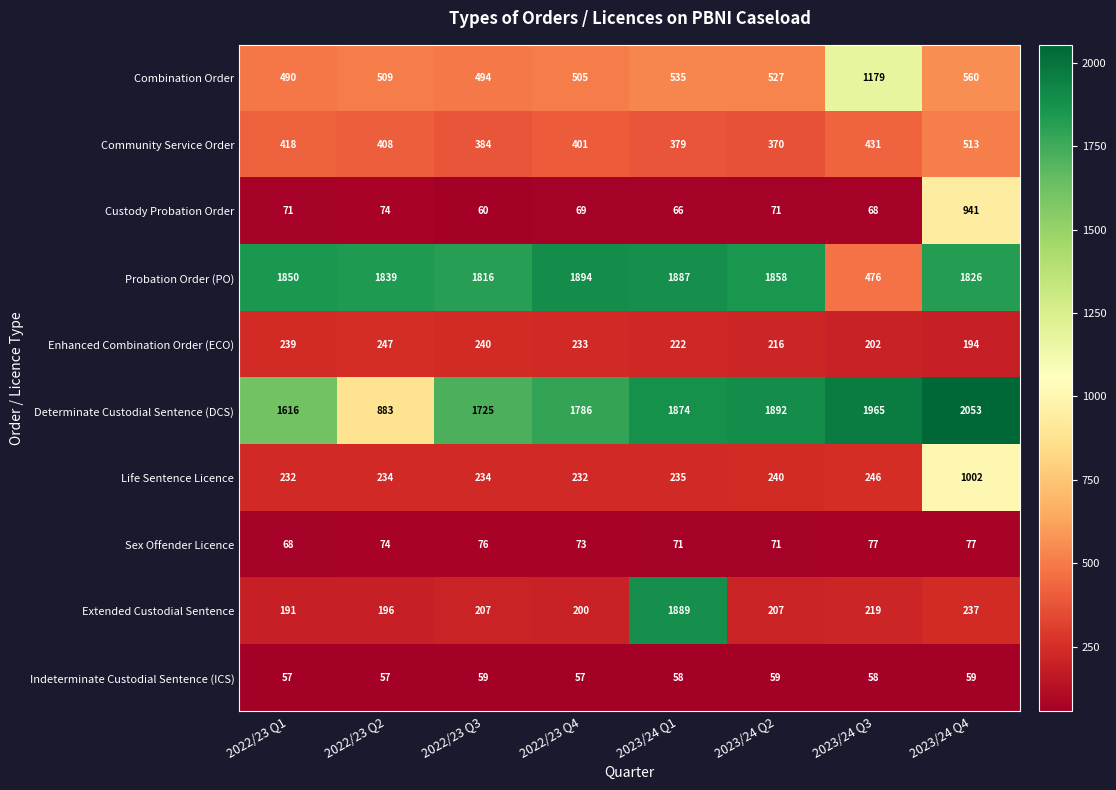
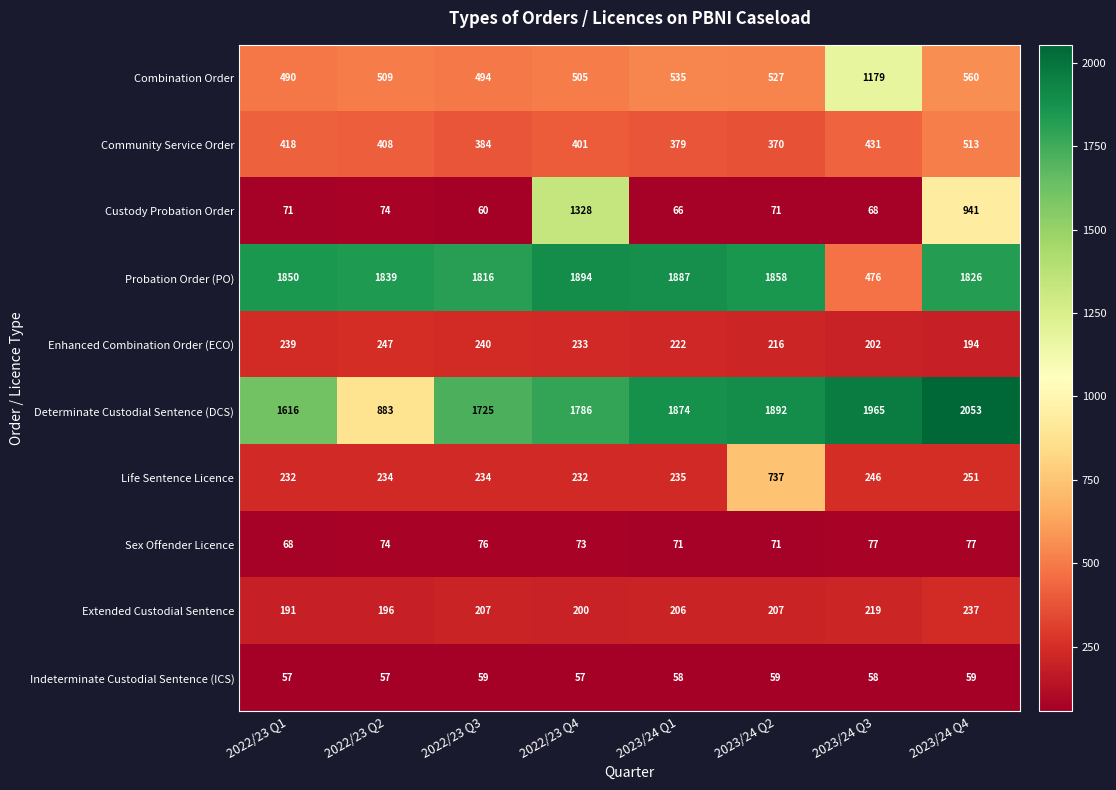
  {
    "Combination Order": {
      "2022/23 Q1": 490,
      "2022/23 Q2": 509,
      "2022/23 Q3": 494,
      "2022/23 Q4": 505,
      "2023/24 Q1": 535,
      "2023/24 Q2": 527,
      "2023/24 Q3": 1179,
      "2023/24 Q4": 560
    },
    "Community Service Order": {
      "2022/23 Q1": 418,
      "2022/23 Q2": 408,
      "2022/23 Q3": 384,
      "2022/23 Q4": 401,
      "2023/24 Q1": 379,
      "2023/24 Q2": 370,
      "2023/24 Q3": 431,
      "2023/24 Q4": 513
    },
    "Custody Probation Order": {
      "2022/23 Q1": 71,
      "2022/23 Q2": 74,
      "2022/23 Q3": 60,
-     "2022/23 Q4": 69,
+     "2022/23 Q4": 1328,
      "2023/24 Q1": 66,
      "2023/24 Q2": 71,
      "2023/24 Q3": 68,
      "2023/24 Q4": 941
    },
    "Probation Order (PO)": {
      "2022/23 Q1": 1850,
      "2022/23 Q2": 1839,
      "2022/23 Q3": 1816,
      "2022/23 Q4": 1894,
      "2023/24 Q1": 1887,
      "2023/24 Q2": 1858,
      "2023/24 Q3": 476,
      "2023/24 Q4": 1826
    },
    "Enhanced Combination Order (ECO)": {
      "2022/23 Q1": 239,
      "2022/23 Q2": 247,
      "2022/23 Q3": 240,
      "2022/23 Q4": 233,
      "2023/24 Q1": 222,
      "2023/24 Q2": 216,
      "2023/24 Q3": 202,
      "2023/24 Q4": 194
    },
    "Determinate Custodial Sentence (DCS)": {
      "2022/23 Q1": 1616,
      "2022/23 Q2": 883,
      "2022/23 Q3": 1725,
      "2022/23 Q4": 1786,
      "2023/24 Q1": 1874,
      "2023/24 Q2": 1892,
      "2023/24 Q3": 1965,
      "2023/24 Q4": 2053
    },
    "Life Sentence Licence": {
      "2022/23 Q1": 232,
      "2022/23 Q2": 234,
      "2022/23 Q3": 234,
      "2022/23 Q4": 232,
      "2023/24 Q1": 235,
-     "2023/24 Q2": 240,
+     "2023/24 Q2": 737,
      "2023/24 Q3": 246,
-     "2023/24 Q4": 1002
+     "2023/24 Q4": 251
    },
    "Sex Offender Licence": {
      "2022/23 Q1": 68,
      "2022/23 Q2": 74,
      "2022/23 Q3": 76,
      "2022/23 Q4": 73,
      "2023/24 Q1": 71,
      "2023/24 Q2": 71,
      "2023/24 Q3": 77,
      "2023/24 Q4": 77
    },
    "Extended Custodial Sentence": {
      "2022/23 Q1": 191,
      "2022/23 Q2": 196,
      "2022/23 Q3": 207,
      "2022/23 Q4": 200,
-     "2023/24 Q1": 1889,
+     "2023/24 Q1": 206,
      "2023/24 Q2": 207,
      "2023/24 Q3": 219,
      "2023/24 Q4": 237
    },
    "Indeterminate Custodial Sentence (ICS)": {
      "2022/23 Q1": 57,
      "2022/23 Q2": 57,
      "2022/23 Q3": 59,
      "2022/23 Q4": 57,
      "2023/24 Q1": 58,
      "2023/24 Q2": 59,
      "2023/24 Q3": 58,
      "2023/24 Q4": 59
    }
  }
